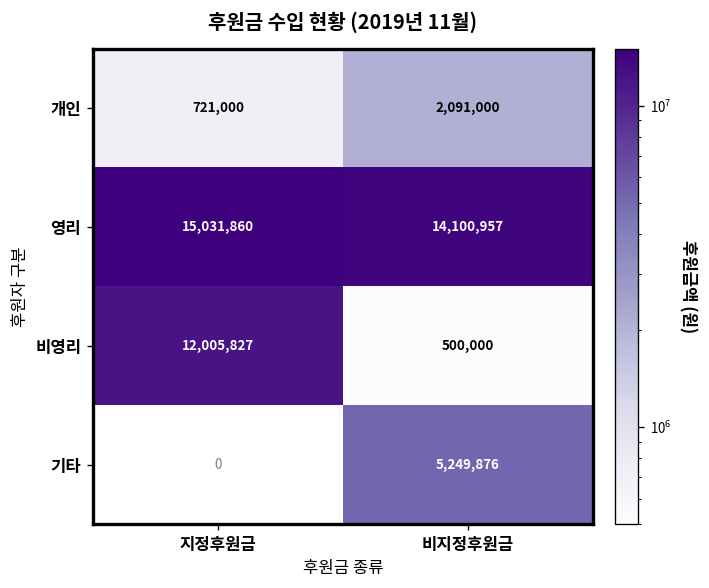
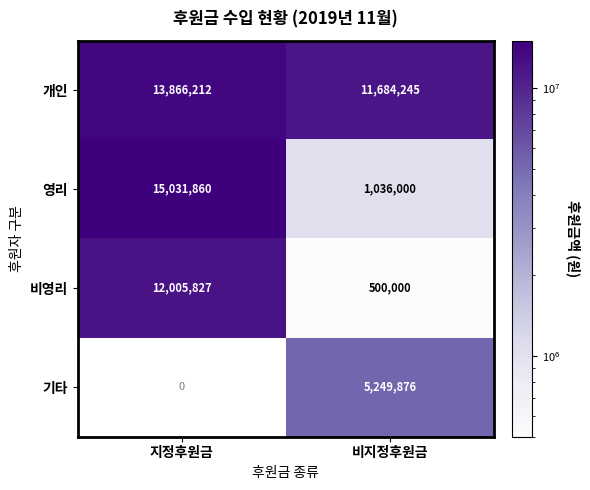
  {
    "개인": {
-     "지정후원금": "721,000",
-     "비지정후원금": "2,091,000"
+     "지정후원금": "13,866,212",
+     "비지정후원금": "11,684,245"
    },
    "영리": {
      "지정후원금": "15,031,860",
-     "비지정후원금": "14,100,957"
+     "비지정후원금": "1,036,000"
    },
    "비영리": {
      "지정후원금": "12,005,827",
      "비지정후원금": "500,000"
    },
    "기타": {
      "지정후원금": "0",
      "비지정후원금": "5,249,876"
    }
  }
